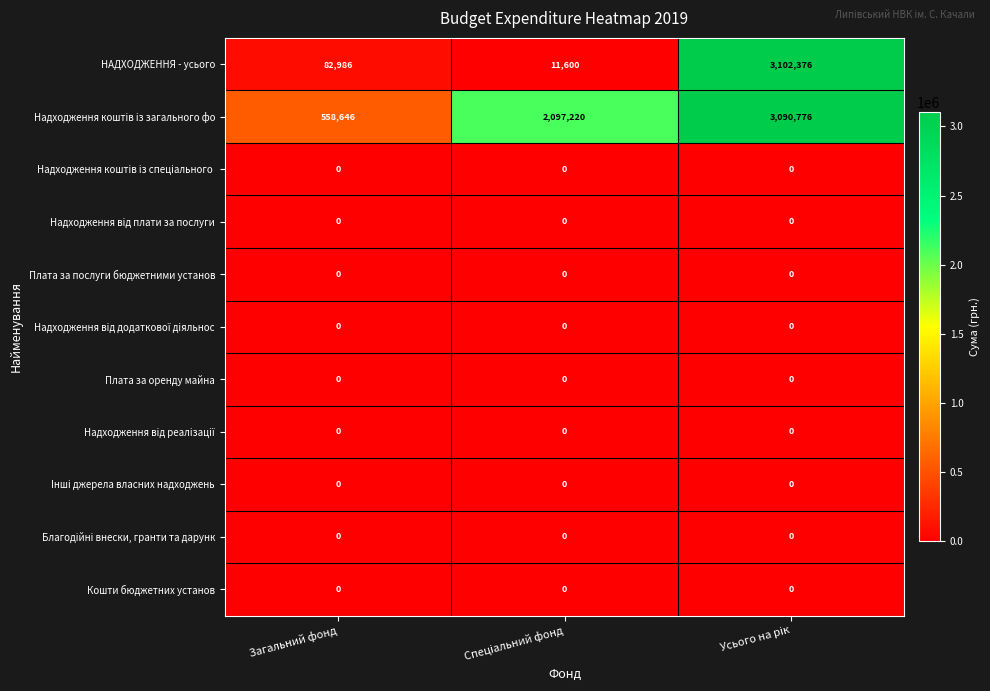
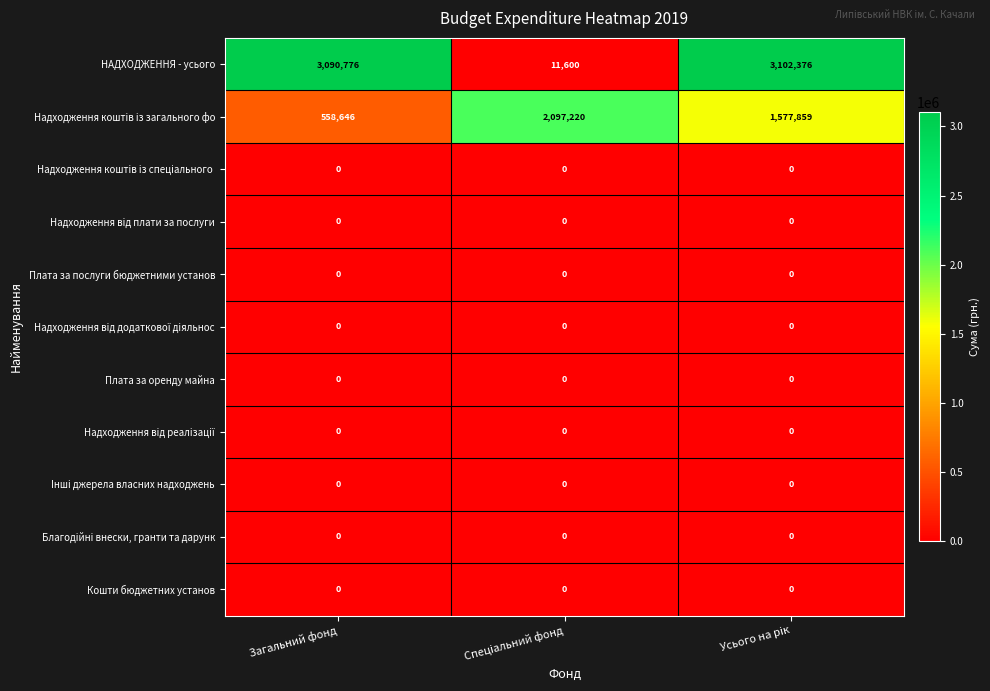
  {
    "НАДХОДЖЕННЯ - усього": {
-     "Загальний фонд": "82,986",
+     "Загальний фонд": "3,090,776",
      "Спеціальний фонд": "11,600",
      "Усього на рік": "3,102,376"
    },
    "Надходження коштів із загального фо": {
      "Загальний фонд": "558,646",
      "Спеціальний фонд": "2,097,220",
-     "Усього на рік": "3,090,776"
+     "Усього на рік": "1,577,859"
    },
    "Надходження коштів із спеціального": {
      "Загальний фонд": "0",
      "Спеціальний фонд": "0",
      "Усього на рік": "0"
    },
    "Надходження від плати за послуги": {
      "Загальний фонд": "0",
      "Спеціальний фонд": "0",
      "Усього на рік": "0"
    },
    "Плата за послуги бюджетними установ": {
      "Загальний фонд": "0",
      "Спеціальний фонд": "0",
      "Усього на рік": "0"
    },
    "Надходження від додаткової діяльнос": {
      "Загальний фонд": "0",
      "Спеціальний фонд": "0",
      "Усього на рік": "0"
    },
    "Плата за оренду майна": {
      "Загальний фонд": "0",
      "Спеціальний фонд": "0",
      "Усього на рік": "0"
    },
    "Надходження від реалізації": {
      "Загальний фонд": "0",
      "Спеціальний фонд": "0",
      "Усього на рік": "0"
    },
    "Інші джерела власних надходжень": {
      "Загальний фонд": "0",
      "Спеціальний фонд": "0",
      "Усього на рік": "0"
    },
    "Благодійні внески, гранти та дарунк": {
      "Загальний фонд": "0",
      "Спеціальний фонд": "0",
      "Усього на рік": "0"
    },
    "Кошти бюджетних установ": {
      "Загальний фонд": "0",
      "Спеціальний фонд": "0",
      "Усього на рік": "0"
    }
  }
